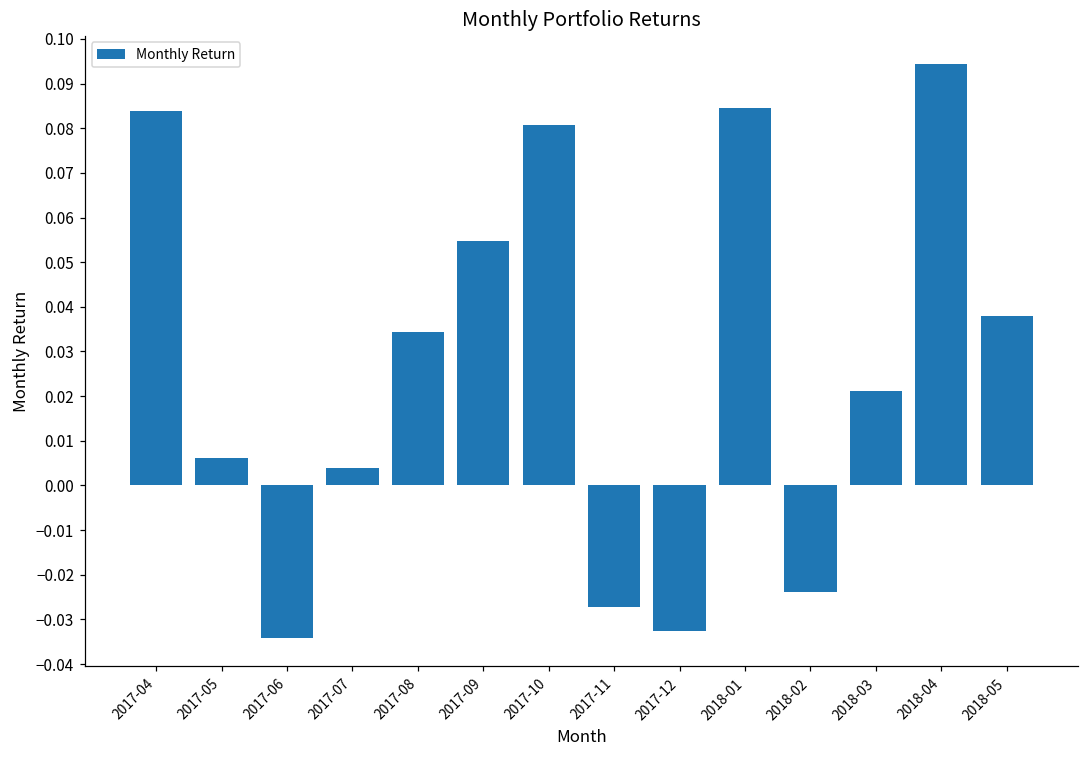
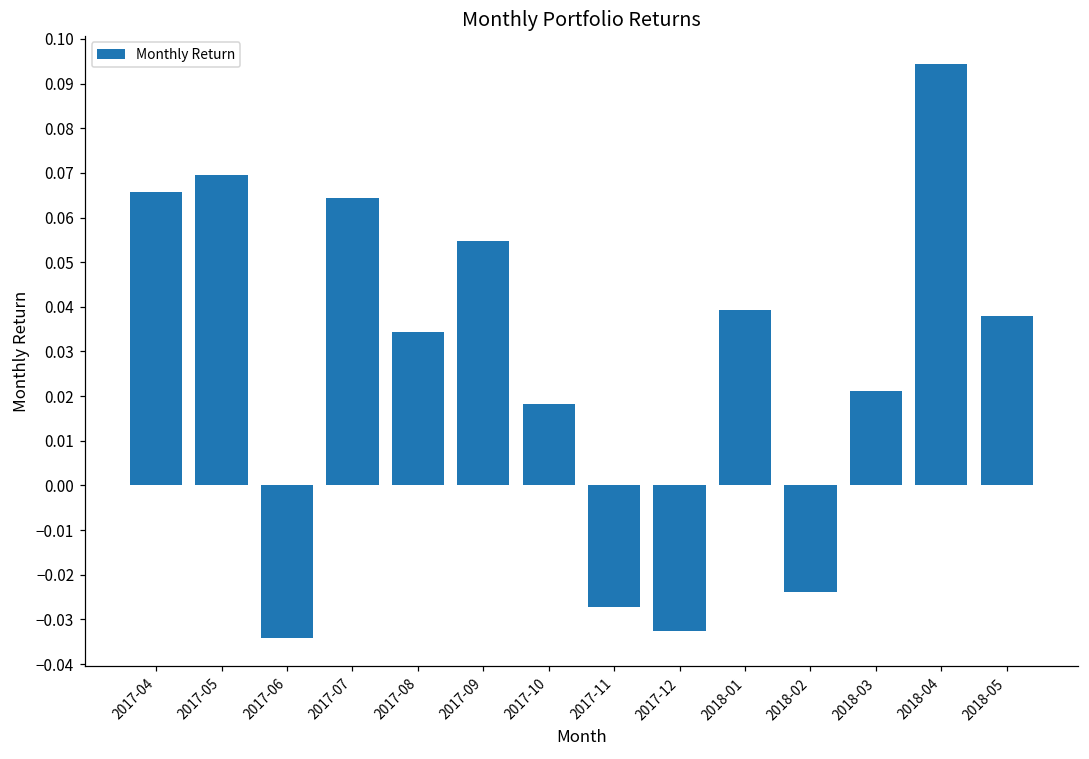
  {
-   "2017-04": 0.084,
-   "2017-05": 0.006,
+   "2017-04": 0.066,
+   "2017-05": 0.070,
    "2017-06": -0.034,
-   "2017-07": 0.004,
+   "2017-07": 0.064,
    "2017-08": 0.034,
    "2017-09": 0.055,
-   "2017-10": 0.081,
+   "2017-10": 0.018,
    "2017-11": -0.027,
    "2017-12": -0.032,
-   "2018-01": 0.084,
+   "2018-01": 0.039,
    "2018-02": -0.024,
    "2018-03": 0.021,
    "2018-04": 0.094,
    "2018-05": 0.038
  }
